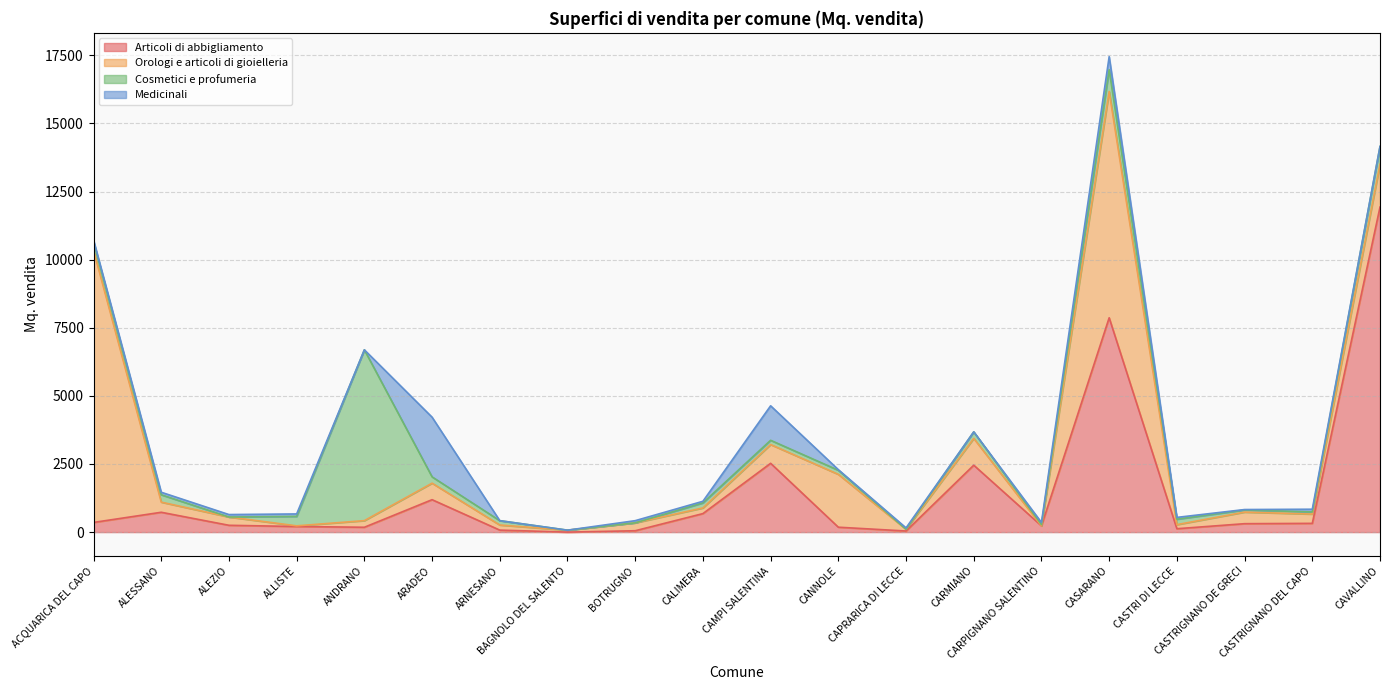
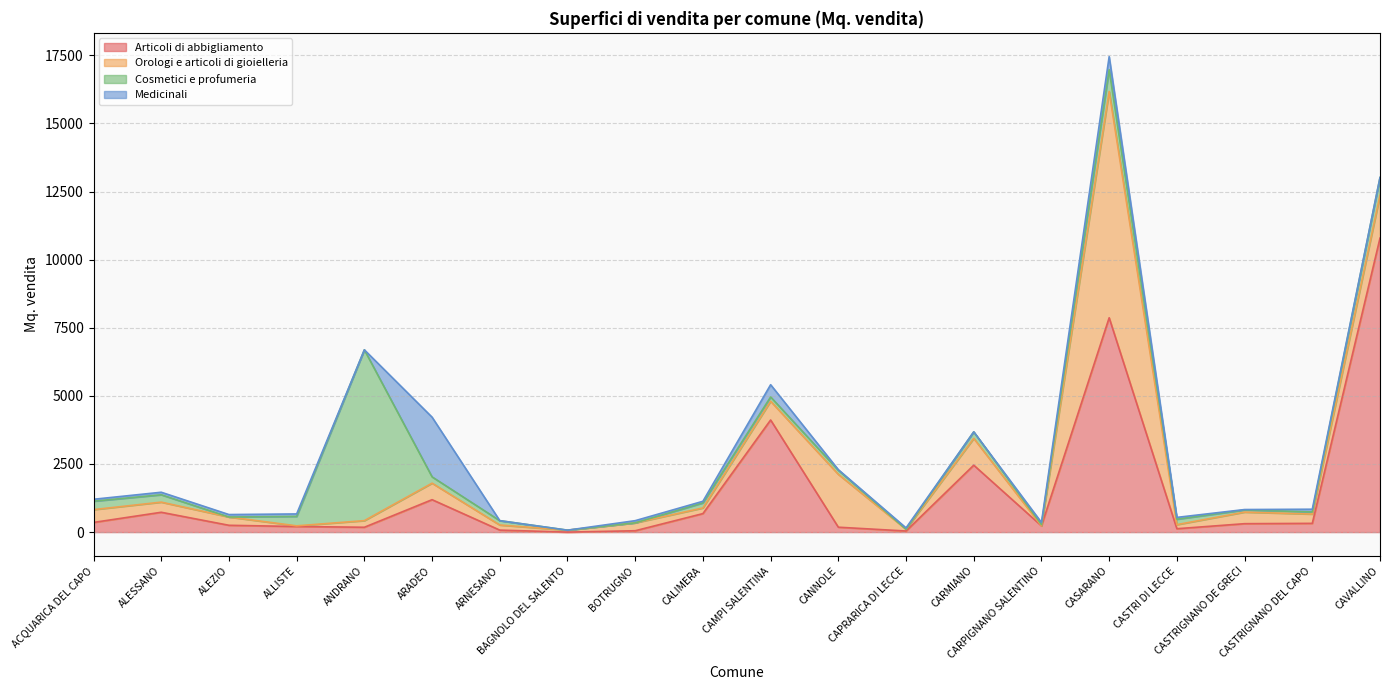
  {
    "Articoli di abbigliamento": {
      "ACQUARICA DEL CAPO": 400,
      "ALESSANO": 700,
      "ALEZIO": 300,
      "ANDRANO": 200,
      "ARADEO": 1200,
      "ARNESANO": 100,
      "BOTRUGNO": 100,
      "CALIMERA": 700,
-     "CAMPI SALENTINA": 2500,
+     "CAMPI SALENTINA": 4100,
      "CANNOLE": 200,
      "CARMIANO": 2500,
      "CASARANO": 7900,
      "CASTRI DI LECCE": 100,
      "CASTRIGNANO DE GRECI": 300,
      "CASTRIGNANO DEL CAPO": 300,
-     "CAVALLINO": 11900
+     "CAVALLINO": 10800
    },
    "Orologi e articoli di gioielleria": {
-     "ACQUARICA DEL CAPO": 10000,
+     "ACQUARICA DEL CAPO": 500,
      "ALESSANO": 400,
      "ANDRANO": 200,
      "ARADEO": 600,
      "ARNESANO": 200,
      "CALIMERA": 200,
      "CAMPI SALENTINA": 700,
      "CANNOLE": 1900,
      "CARMIANO": 1000,
      "CASARANO": 8300,
      "CASTRI DI LECCE": 200,
      "CAVALLINO": 1600
    },
    "Cosmetici e profumeria": {
      "ALESSANO": 300,
      "ARADEO": 200,
      "CAMPI SALENTINA": 200,
      "CASARANO": 800
    },
    "Medicinali": {
      "ALESSANO": 100,
      "ARADEO": 2200,
-     "CAMPI SALENTINA": 1300,
+     "CAMPI SALENTINA": 500,
      "CASARANO": 500,
      "CASTRIGNANO DEL CAPO": 100
    }
  }
